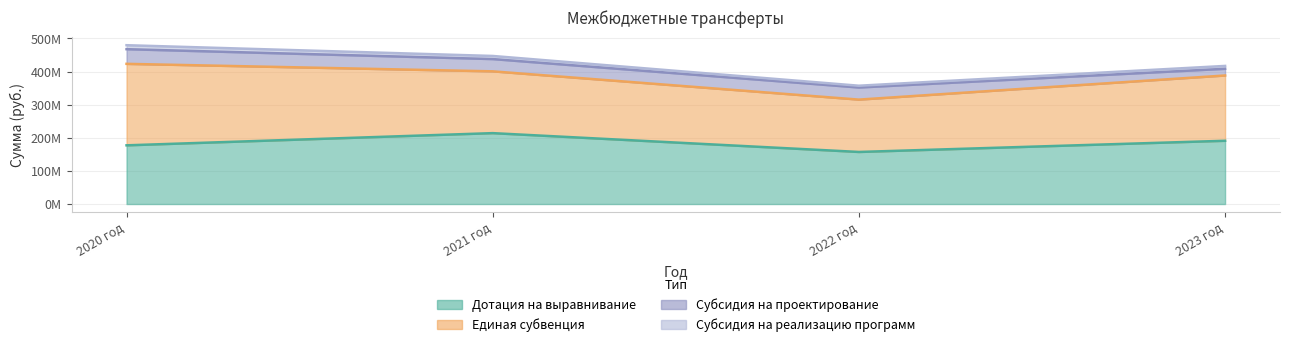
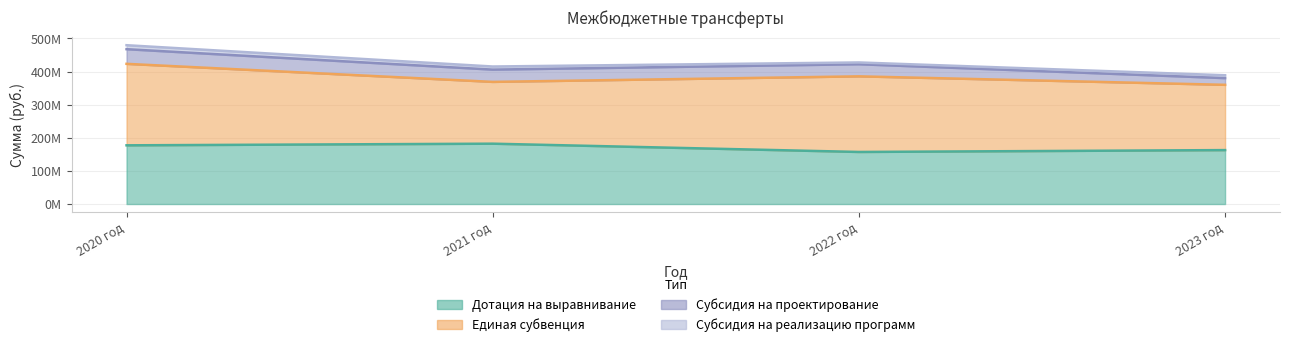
  {
    "Дотация на выравнивание": {
      "2020 год": 180000000,
-     "2021 год": 210000000,
+     "2021 год": 180000000,
      "2022 год": 160000000,
-     "2023 год": 190000000
+     "2023 год": 160000000
    },
    "Единая субвенция": {
      "2020 год": 250000000,
      "2021 год": 190000000,
-     "2022 год": 160000000,
+     "2022 год": 230000000,
      "2023 год": 200000000
    }
  }
